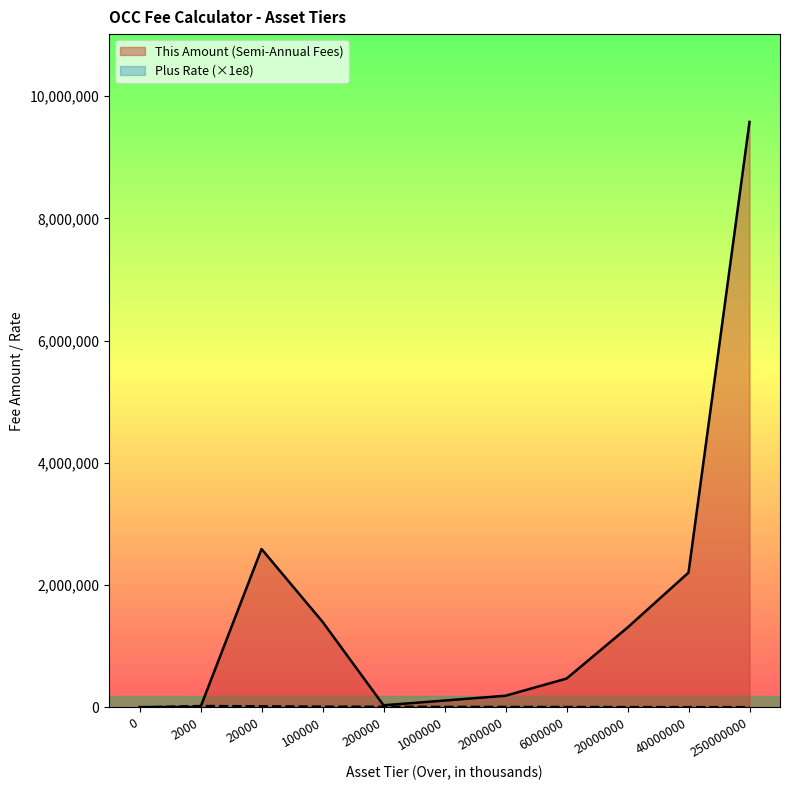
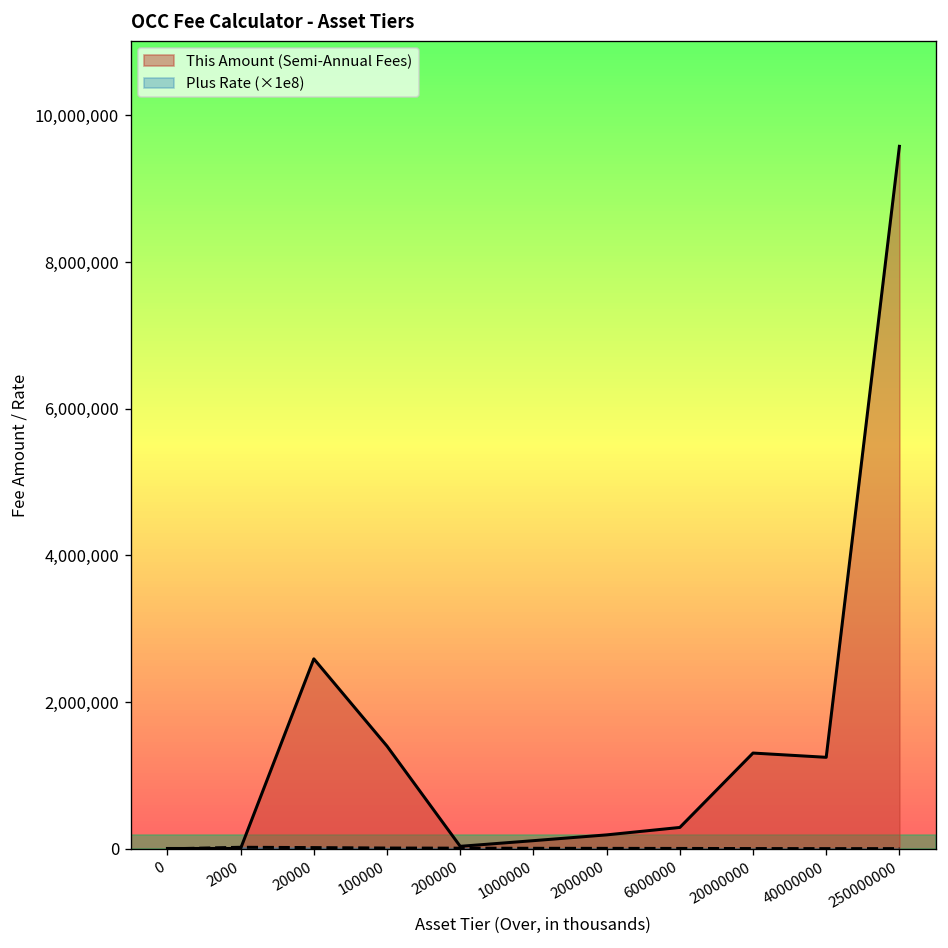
  {
    "This Amount (Semi-Annual Fees)": {
      "20000": "2,600,000",
      "100000": "1,400,000",
-     "6000000": "500,000",
+     "6000000": "300,000",
      "20000000": "1,300,000",
-     "40000000": "2,200,000",
+     "40000000": "1,200,000",
      "250000000": "9,600,000"
    }
  }
